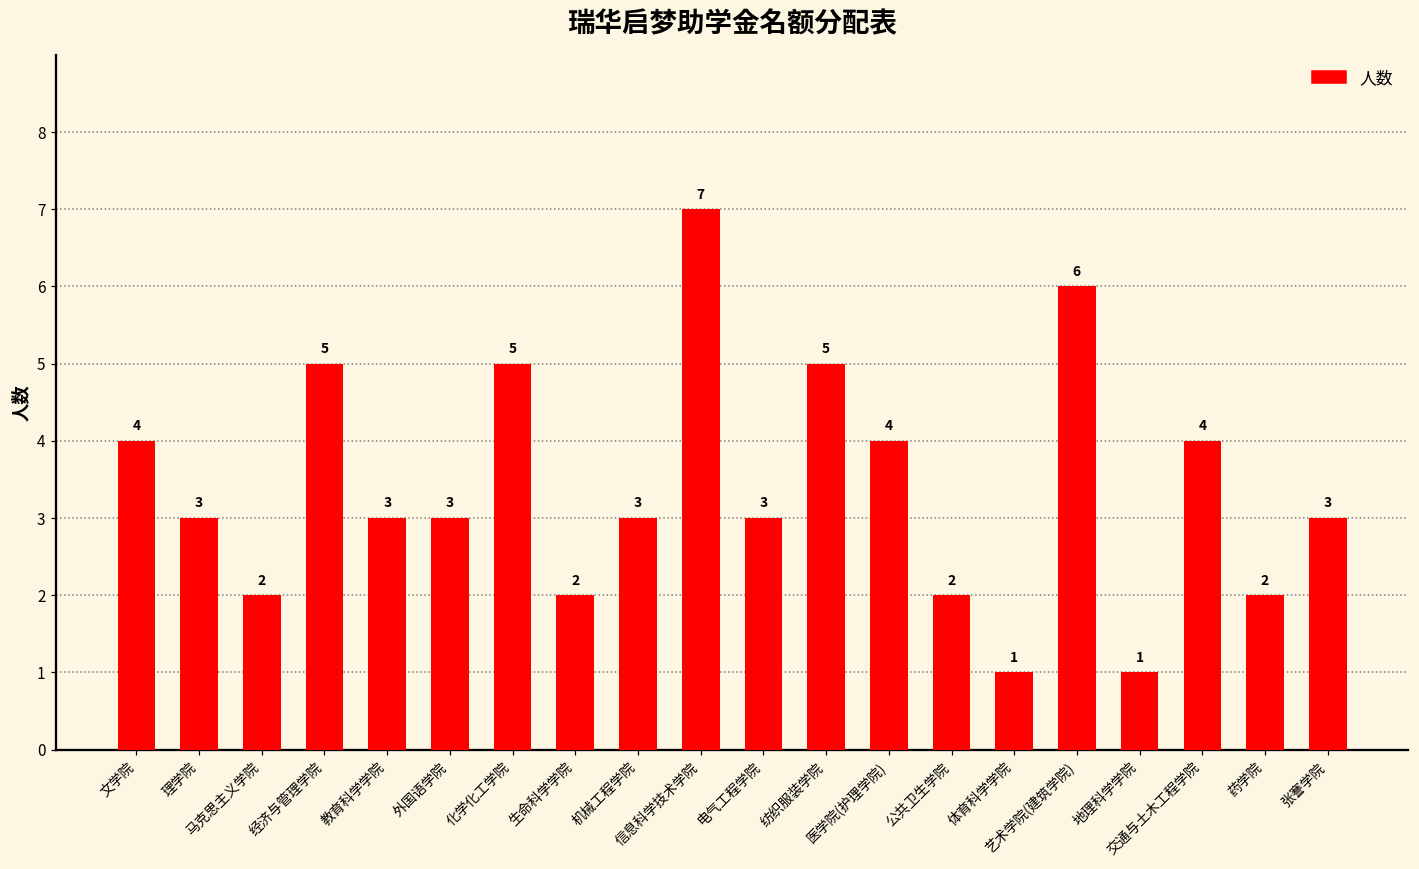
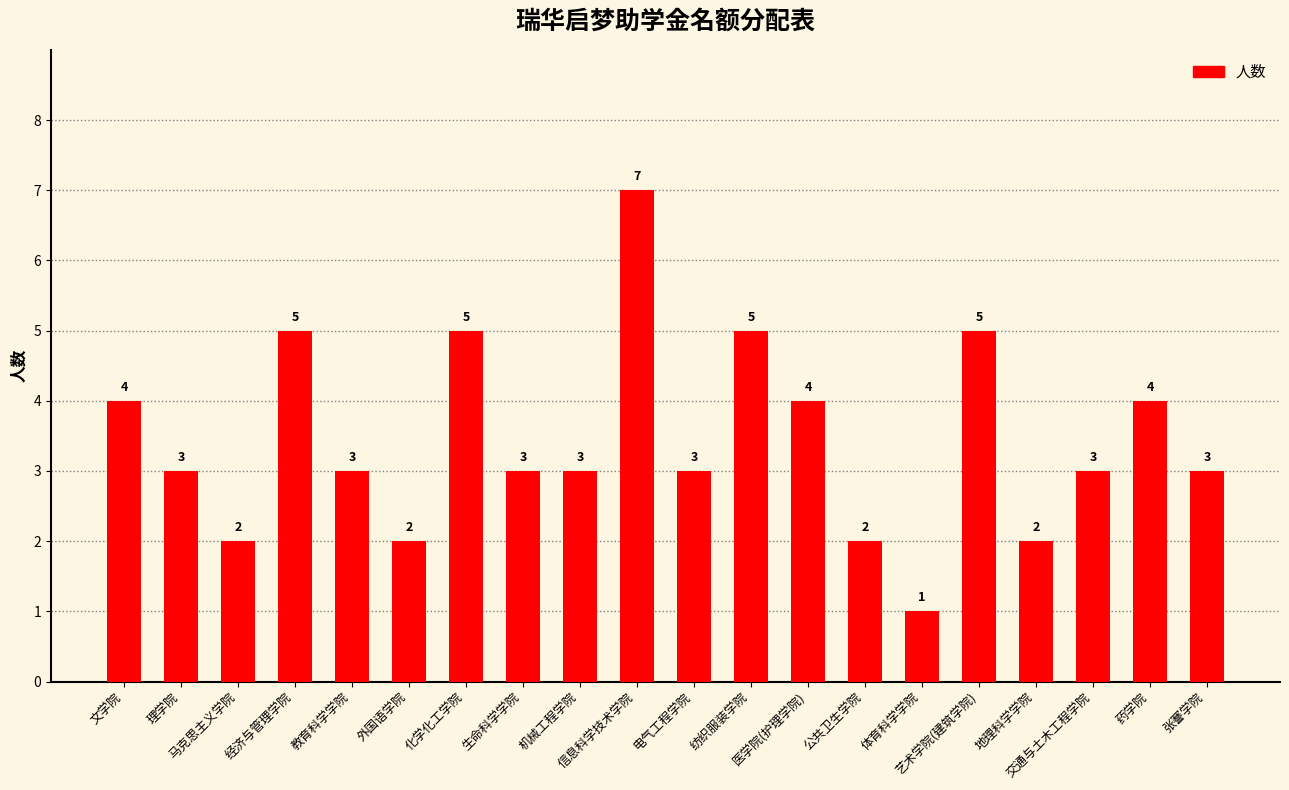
  {
    "文学院": 4,
    "理学院": 3,
    "马克思主义学院": 2,
    "经济与管理学院": 5,
    "教育科学学院": 3,
-   "外国语学院": 3,
+   "外国语学院": 2,
    "化学化工学院": 5,
-   "生命科学学院": 2,
+   "生命科学学院": 3,
    "机械工程学院": 3,
    "信息科学技术学院": 7,
    "电气工程学院": 3,
    "纺织服装学院": 5,
    "医学院(护理学院)": 4,
    "公共卫生学院": 2,
    "体育科学学院": 1,
-   "艺术学院(建筑学院)": 6,
-   "地理科学学院": 1,
-   "交通与土木工程学院": 4,
-   "药学院": 2,
+   "艺术学院(建筑学院)": 5,
+   "地理科学学院": 2,
+   "交通与土木工程学院": 3,
+   "药学院": 4,
    "张謇学院": 3
  }
